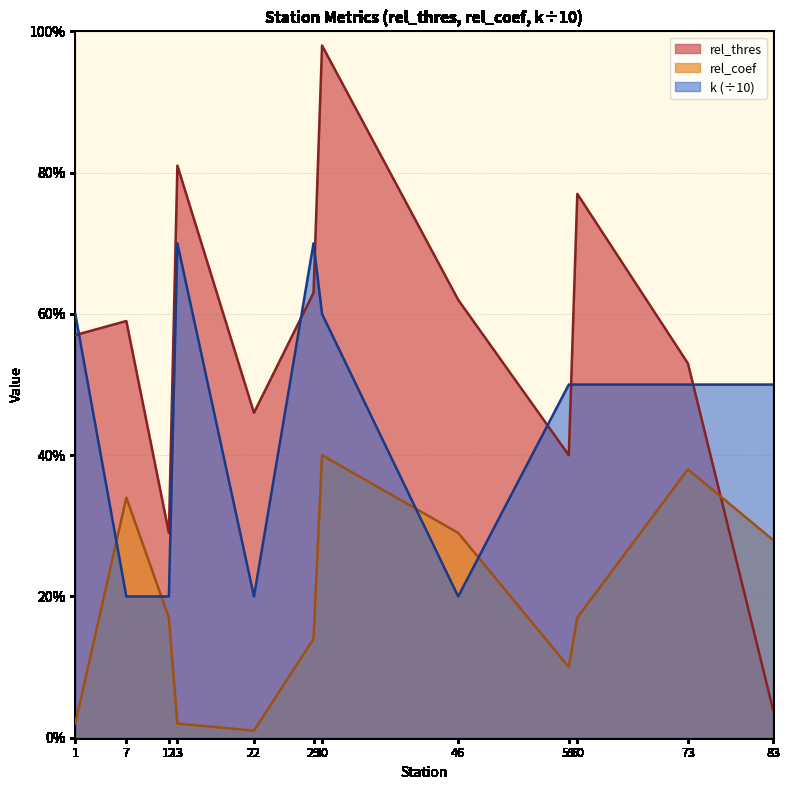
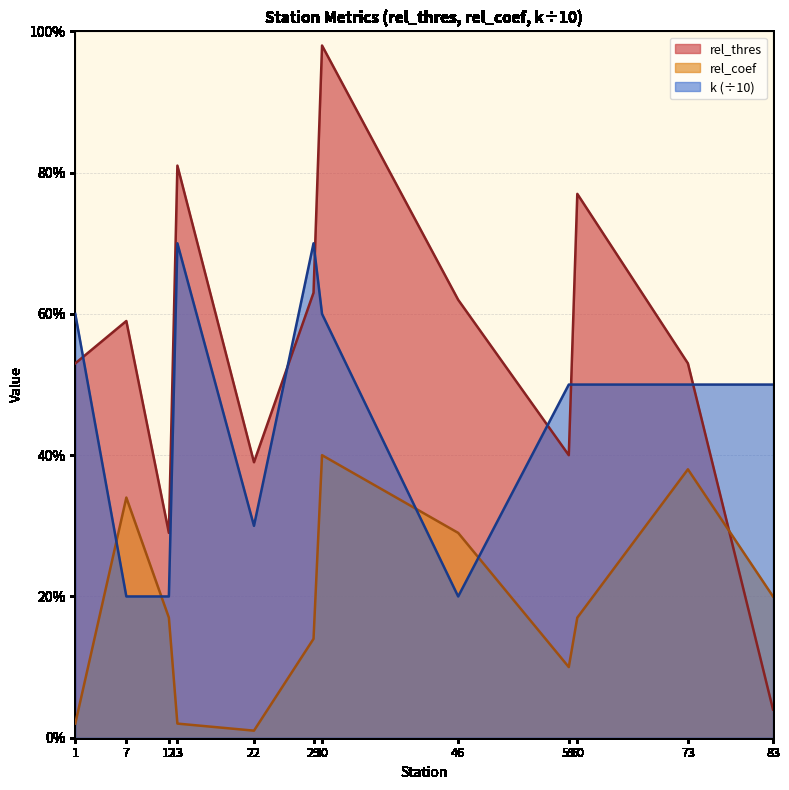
  {
    "rel_thres": {
-     "1": "57%",
+     "1": "53%",
      "7": "59%",
-     "22": "46%",
+     "22": "39%",
      "46": "62%",
      "73": "53%",
      "83": "4%"
    },
    "rel_coef": {
      "1": "2%",
      "7": "34%",
      "22": "1%",
      "46": "29%",
      "73": "38%",
-     "83": "28%"
+     "83": "20%"
    },
    "k (÷10)": {
      "1": "60%",
      "7": "20%",
-     "22": "20%",
+     "22": "30%",
      "46": "20%",
      "73": "50%",
      "83": "50%"
    }
  }
